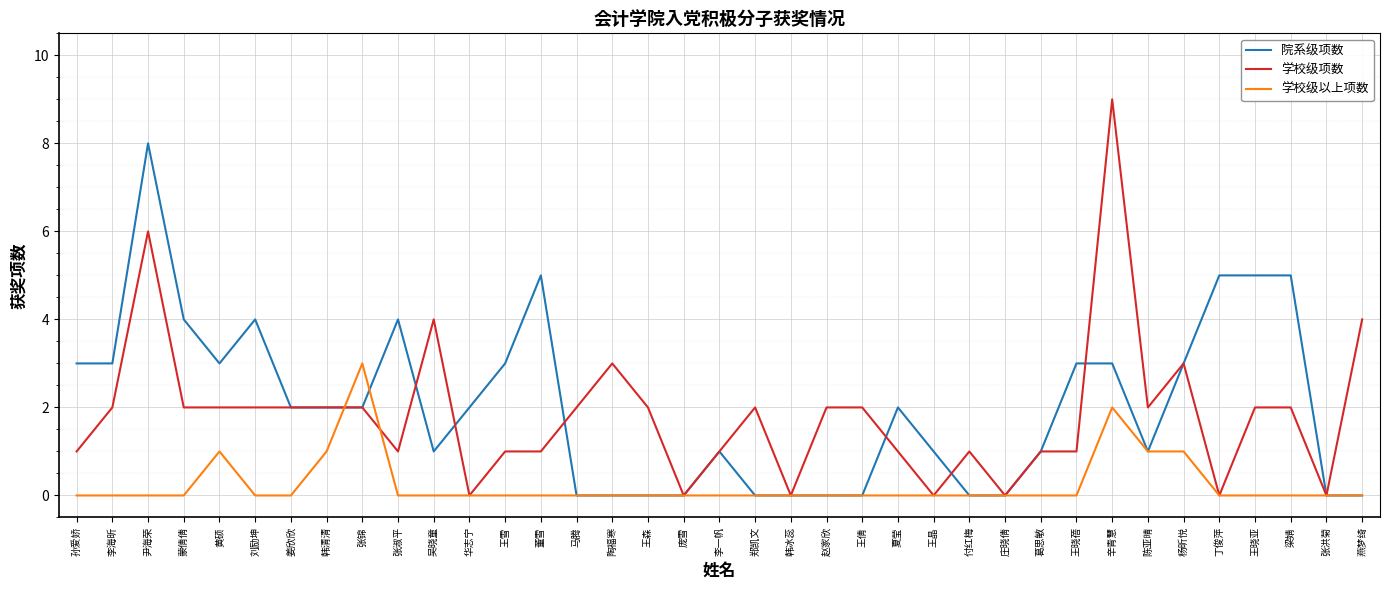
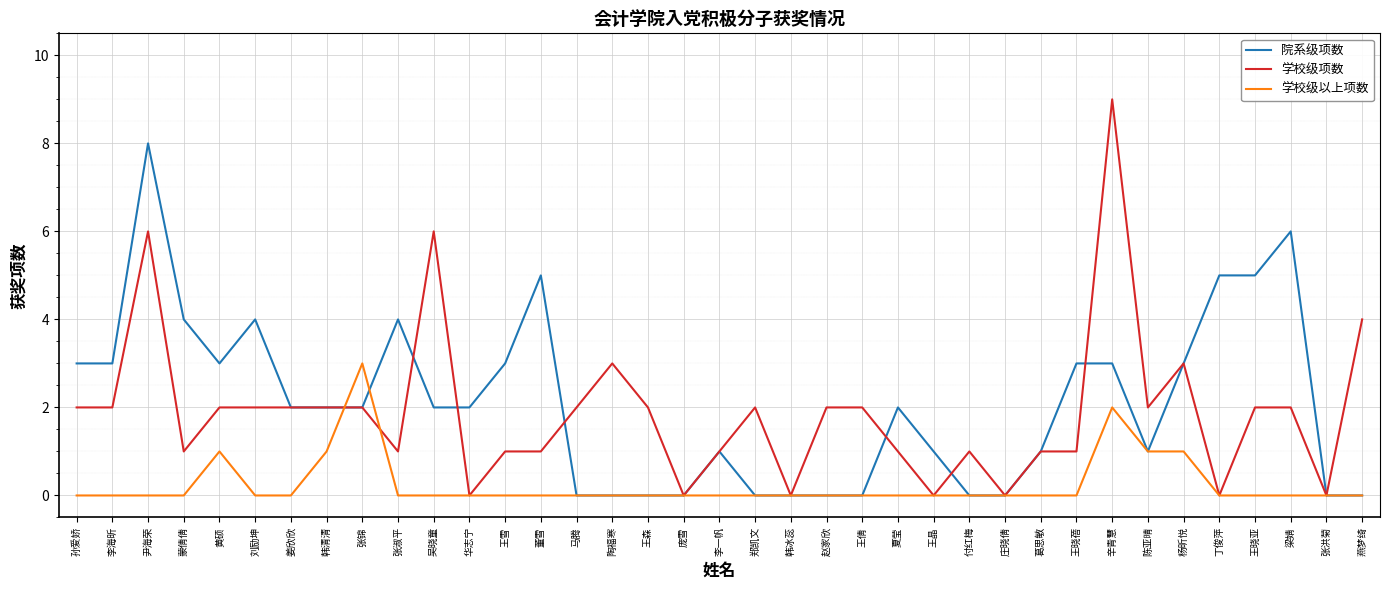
  {
    "院系级项数": {
      "孙爱娇": 3,
      "李海昕": 3,
      "尹海荣": 8,
      "蒙倩倩": 4,
      "黄硕": 3,
      "刘励坤": 4,
      "张淑平": 4,
-     "吴晓童": 1,
+     "吴晓童": 2,
      "华志宁": 2,
      "王雪": 3,
      "董雪": 5,
      "夏莹": 2,
      "王晶": 1,
      "王晓蓓": 3,
      "辛青慧": 3,
      "丁俊萍": 5,
      "王晓亚": 5,
-     "梁婧": 5
+     "梁婧": 6
    },
    "学校级项数": {
-     "孙爱娇": 1,
+     "孙爱娇": 2,
      "李海昕": 2,
      "尹海荣": 6,
-     "蒙倩倩": 2,
+     "蒙倩倩": 1,
      "黄硕": 2,
      "刘励坤": 2,
      "张淑平": 1,
-     "吴晓童": 4,
+     "吴晓童": 6,
      "王雪": 1,
      "董雪": 1,
      "马腾": 2,
      "陶福寒": 3,
      "王森": 2,
      "郑凯文": 2,
      "赵家欣": 2,
      "王倩": 2,
      "夏莹": 1,
      "付红梅": 1,
      "王晓蓓": 1,
      "辛青慧": 9,
      "陈亚晴": 2,
      "王晓亚": 2,
      "梁婧": 2,
      "燕梦绮": 4
    },
    "学校级以上项数": {
      "孙爱娇": 0,
      "李海昕": 0,
      "尹海荣": 0,
      "蒙倩倩": 0,
      "黄硕": 1,
      "刘励坤": 0,
      "姜欣欣": 0,
      "韩清清": 1,
      "张锦": 3,
      "张淑平": 0,
      "吴晓童": 0,
      "王雪": 0,
      "董雪": 0,
      "李一帆": 0,
      "夏莹": 0,
      "葛思敏": 0,
      "王晓蓓": 0,
      "辛青慧": 2,
      "杨昕悦": 1,
      "王晓亚": 0,
      "梁婧": 0
    }
  }
